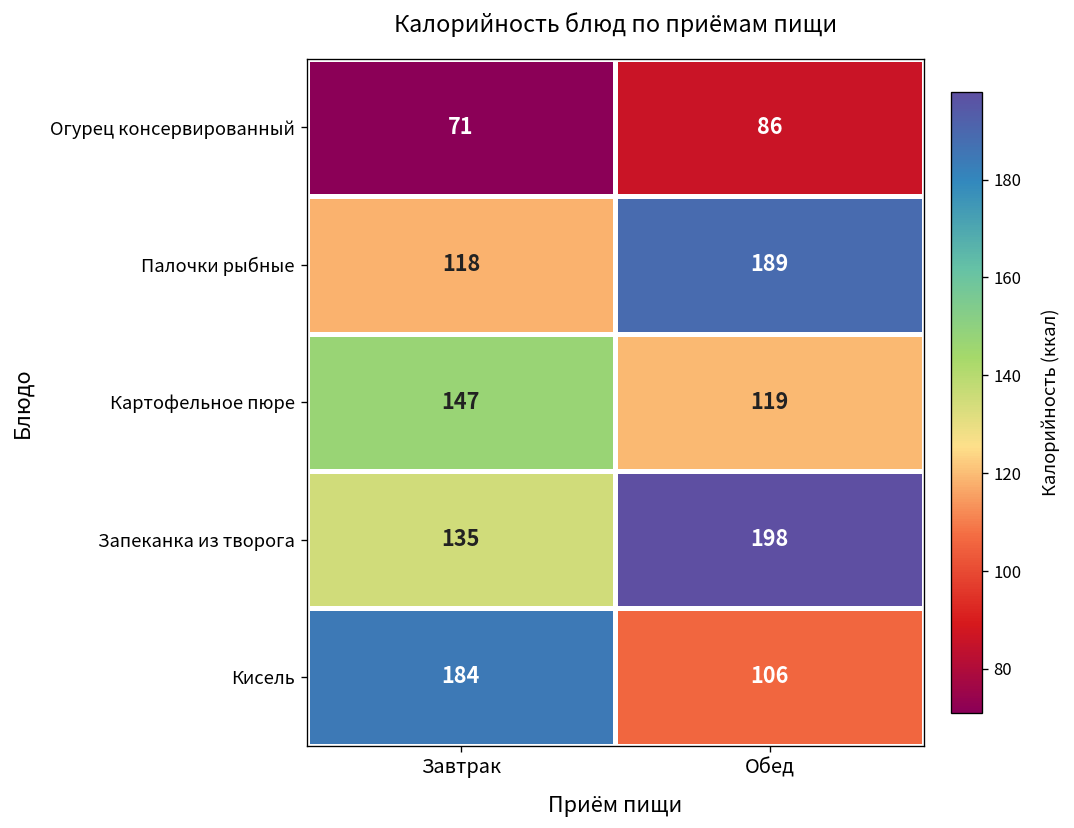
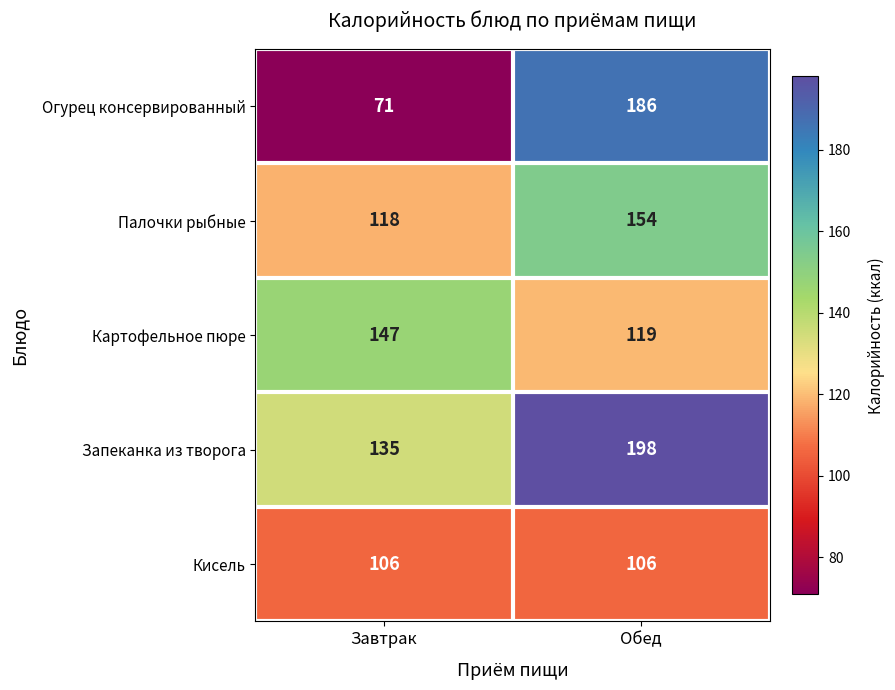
  {
    "Огурец консервированный": {
      "Завтрак": 71,
-     "Обед": 86
+     "Обед": 186
    },
    "Палочки рыбные": {
      "Завтрак": 118,
-     "Обед": 189
+     "Обед": 154
    },
    "Картофельное пюре": {
      "Завтрак": 147,
      "Обед": 119
    },
    "Запеканка из творога": {
      "Завтрак": 135,
      "Обед": 198
    },
    "Кисель": {
-     "Завтрак": 184,
+     "Завтрак": 106,
      "Обед": 106
    }
  }
